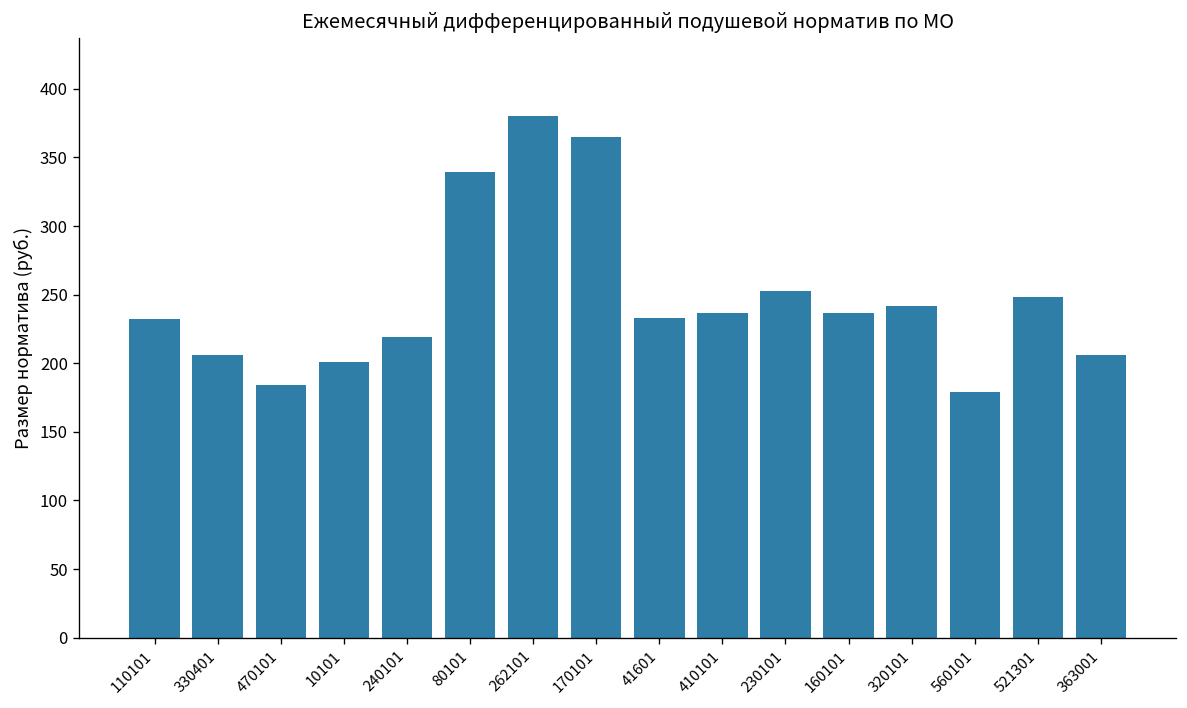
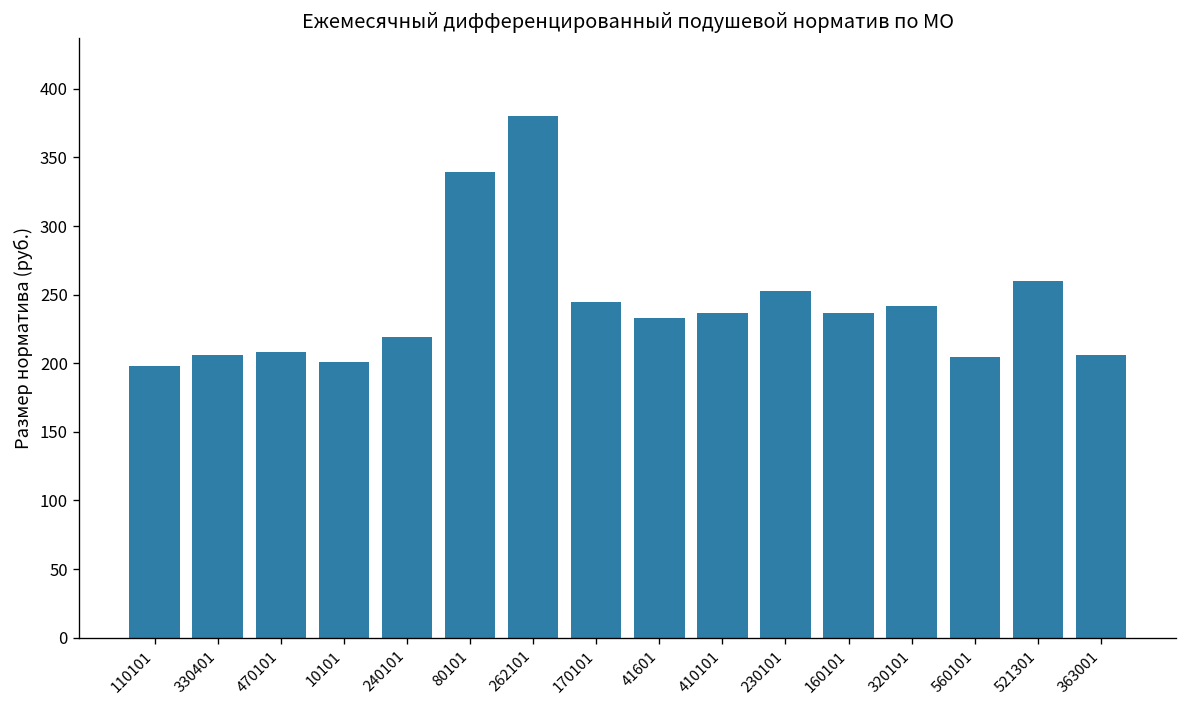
  {
-   "110101": 232,
+   "110101": 198,
    "330401": 206,
-   "470101": 184,
+   "470101": 208,
    "10101": 201,
    "240101": 219,
    "80101": 340,
    "262101": 380,
-   "170101": 365,
+   "170101": 244,
    "41601": 233,
    "410101": 237,
    "230101": 253,
    "160101": 237,
    "320101": 242,
-   "560101": 179,
-   "521301": 248,
+   "560101": 205,
+   "521301": 260,
    "363001": 206
  }
